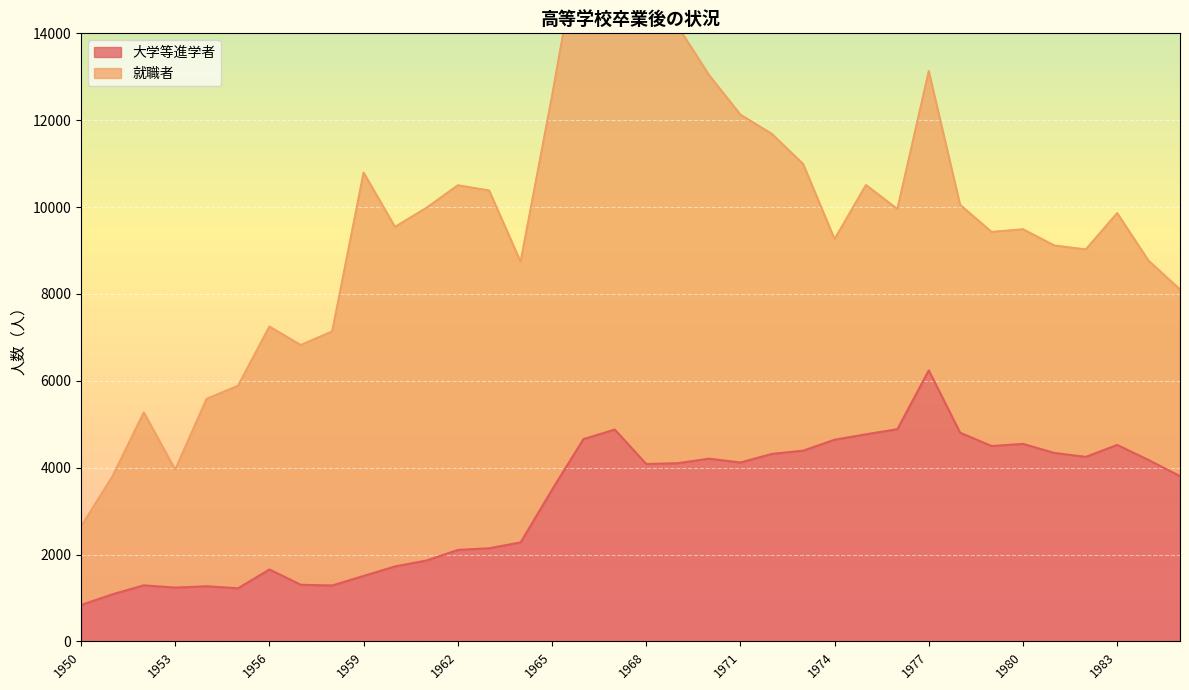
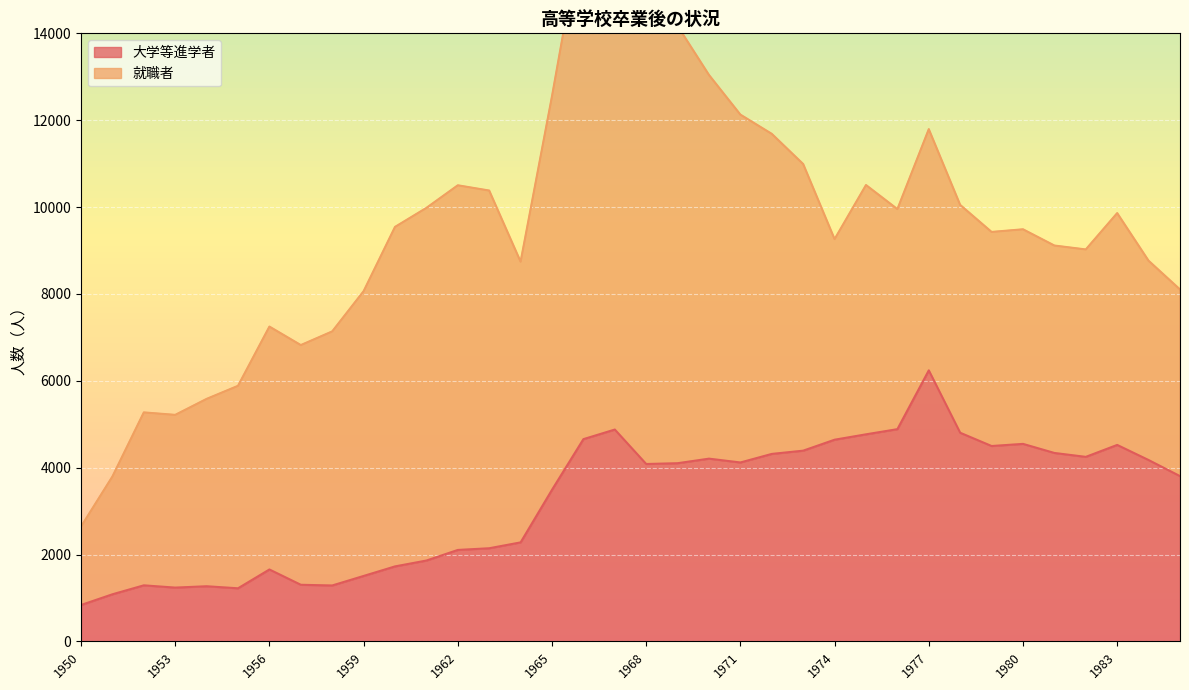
  {
    "大学等進学者": {
      "1950": 800,
      "1953": 1200,
      "1956": 1700,
      "1959": 1500,
      "1962": 2100,
      "1965": 3500,
      "1968": 4100,
      "1971": 4100,
      "1974": 4600,
      "1977": 6200,
      "1980": 4500,
      "1983": 4500
    },
    "就職者": {
      "1950": 1800,
-     "1953": 2700,
+     "1953": 4000,
      "1956": 5600,
-     "1959": 9300,
+     "1959": 6600,
      "1962": 8400,
      "1965": 9100,
      "1971": 8000,
      "1974": 4600,
-     "1977": 6900,
+     "1977": 5600,
      "1980": 4900,
      "1983": 5300
    }
  }
